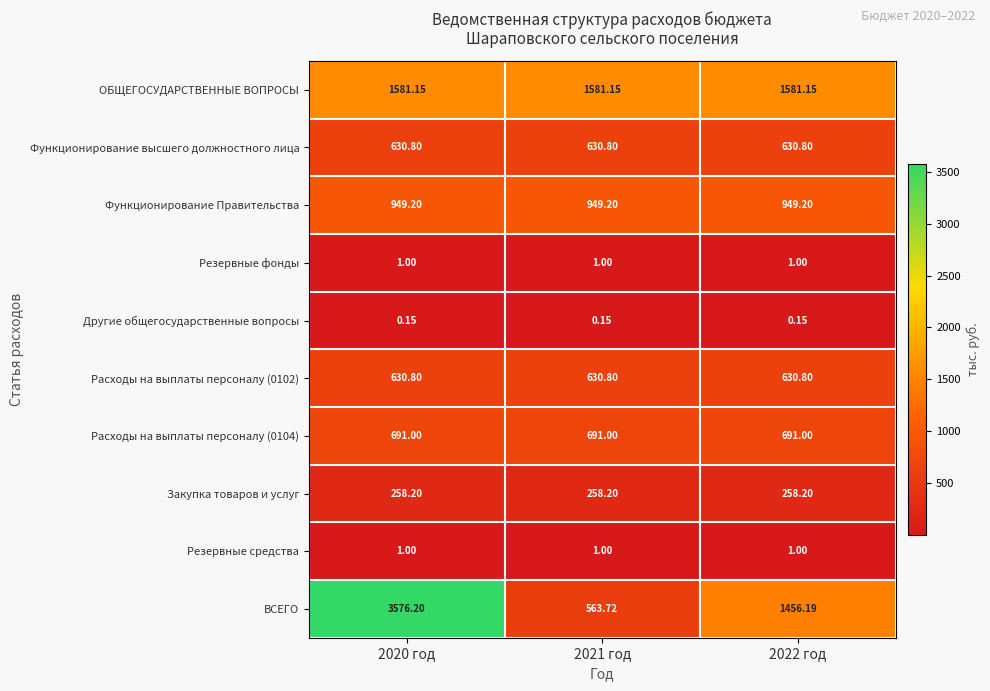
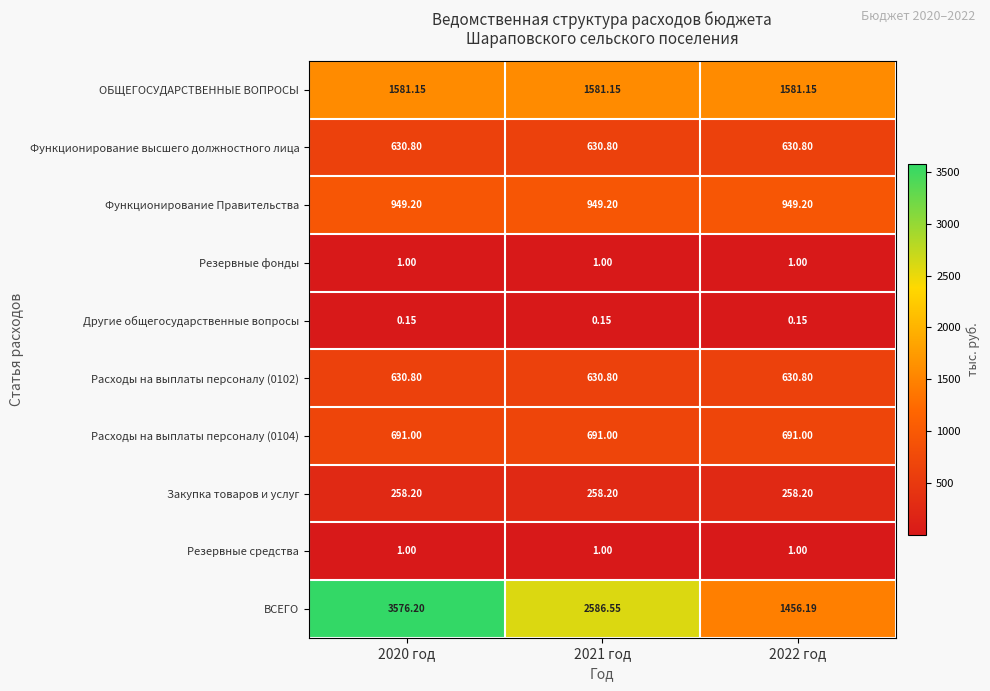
  {
    "ОБЩЕГОСУДАРСТВЕННЫЕ ВОПРОСЫ": {
      "2020 год": 1581.15,
      "2021 год": 1581.15,
      "2022 год": 1581.15
    },
    "Функционирование высшего должностного лица": {
      "2020 год": 630.80,
      "2021 год": 630.80,
      "2022 год": 630.80
    },
    "Функционирование Правительства": {
      "2020 год": 949.20,
      "2021 год": 949.20,
      "2022 год": 949.20
    },
    "Резервные фонды": {
      "2020 год": 1.00,
      "2021 год": 1.00,
      "2022 год": 1.00
    },
    "Другие общегосударственные вопросы": {
      "2020 год": 0.15,
      "2021 год": 0.15,
      "2022 год": 0.15
    },
    "Расходы на выплаты персоналу (0102)": {
      "2020 год": 630.80,
      "2021 год": 630.80,
      "2022 год": 630.80
    },
    "Расходы на выплаты персоналу (0104)": {
      "2020 год": 691.00,
      "2021 год": 691.00,
      "2022 год": 691.00
    },
    "Закупка товаров и услуг": {
      "2020 год": 258.20,
      "2021 год": 258.20,
      "2022 год": 258.20
    },
    "Резервные средства": {
      "2020 год": 1.00,
      "2021 год": 1.00,
      "2022 год": 1.00
    },
    "ВСЕГО": {
      "2020 год": 3576.20,
-     "2021 год": 563.72,
+     "2021 год": 2586.55,
      "2022 год": 1456.19
    }
  }
